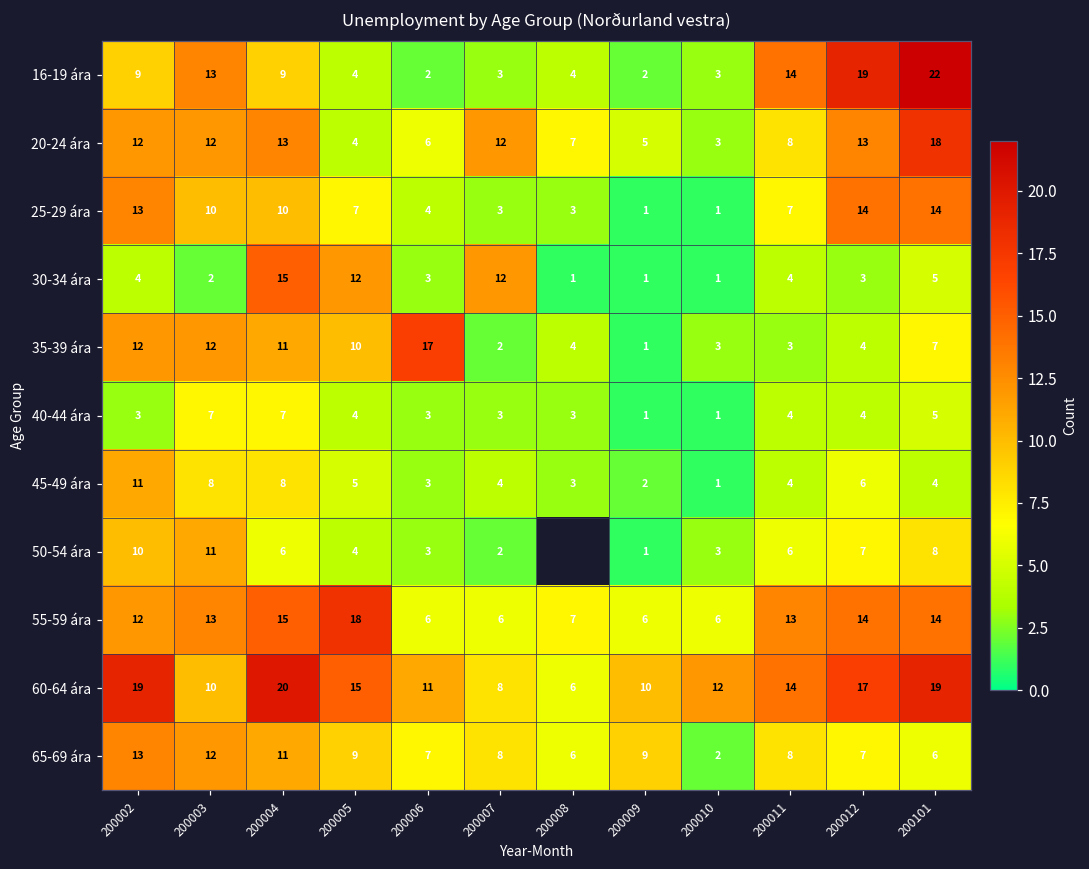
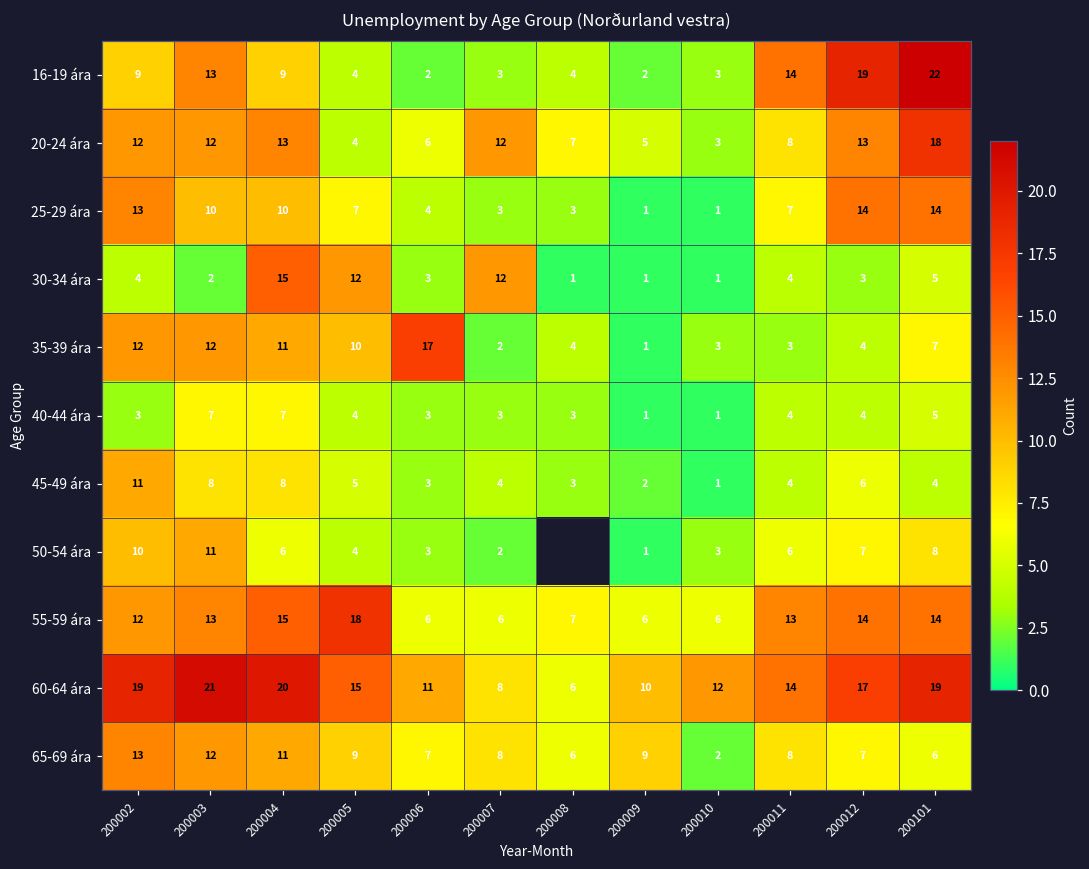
  {
    "16-19 ára": {
      "200002": 9,
      "200003": 13,
      "200004": 9,
      "200005": 4,
      "200006": 2,
      "200007": 3,
      "200008": 4,
      "200009": 2,
      "200010": 3,
      "200011": 14,
      "200012": 19,
      "200101": 22
    },
    "20-24 ára": {
      "200002": 12,
      "200003": 12,
      "200004": 13,
      "200005": 4,
      "200006": 6,
      "200007": 12,
      "200008": 7,
      "200009": 5,
      "200010": 3,
      "200011": 8,
      "200012": 13,
      "200101": 18
    },
    "25-29 ára": {
      "200002": 13,
      "200003": 10,
      "200004": 10,
      "200005": 7,
      "200006": 4,
      "200007": 3,
      "200008": 3,
      "200009": 1,
      "200010": 1,
      "200011": 7,
      "200012": 14,
      "200101": 14
    },
    "30-34 ára": {
      "200002": 4,
      "200003": 2,
      "200004": 15,
      "200005": 12,
      "200006": 3,
      "200007": 12,
      "200008": 1,
      "200009": 1,
      "200010": 1,
      "200011": 4,
      "200012": 3,
      "200101": 5
    },
    "35-39 ára": {
      "200002": 12,
      "200003": 12,
      "200004": 11,
      "200005": 10,
      "200006": 17,
      "200007": 2,
      "200008": 4,
      "200009": 1,
      "200010": 3,
      "200011": 3,
      "200012": 4,
      "200101": 7
    },
    "40-44 ára": {
      "200002": 3,
      "200003": 7,
      "200004": 7,
      "200005": 4,
      "200006": 3,
      "200007": 3,
      "200008": 3,
      "200009": 1,
      "200010": 1,
      "200011": 4,
      "200012": 4,
      "200101": 5
    },
    "45-49 ára": {
      "200002": 11,
      "200003": 8,
      "200004": 8,
      "200005": 5,
      "200006": 3,
      "200007": 4,
      "200008": 3,
      "200009": 2,
      "200010": 1,
      "200011": 4,
      "200012": 6,
      "200101": 4
    },
    "50-54 ára": {
      "200002": 10,
      "200003": 11,
      "200004": 6,
      "200005": 4,
      "200006": 3,
      "200007": 2,
      "200009": 1,
      "200010": 3,
      "200011": 6,
      "200012": 7,
      "200101": 8
    },
    "55-59 ára": {
      "200002": 12,
      "200003": 13,
      "200004": 15,
      "200005": 18,
      "200006": 6,
      "200007": 6,
      "200008": 7,
      "200009": 6,
      "200010": 6,
      "200011": 13,
      "200012": 14,
      "200101": 14
    },
    "60-64 ára": {
      "200002": 19,
-     "200003": 10,
+     "200003": 21,
      "200004": 20,
      "200005": 15,
      "200006": 11,
      "200007": 8,
      "200008": 6,
      "200009": 10,
      "200010": 12,
      "200011": 14,
      "200012": 17,
      "200101": 19
    },
    "65-69 ára": {
      "200002": 13,
      "200003": 12,
      "200004": 11,
      "200005": 9,
      "200006": 7,
      "200007": 8,
      "200008": 6,
      "200009": 9,
      "200010": 2,
      "200011": 8,
      "200012": 7,
      "200101": 6
    }
  }
